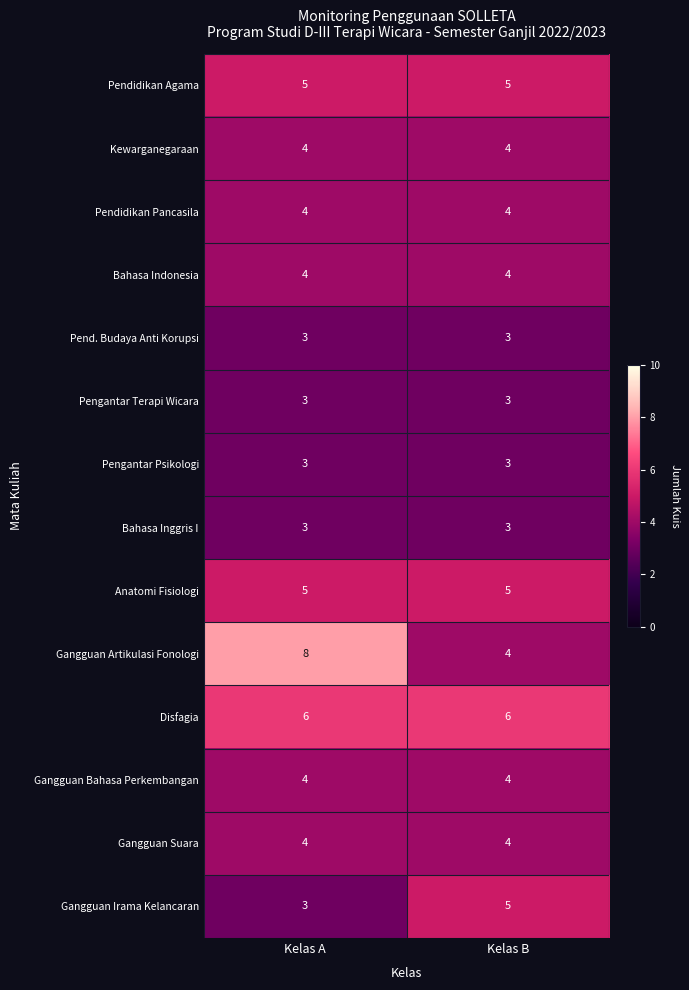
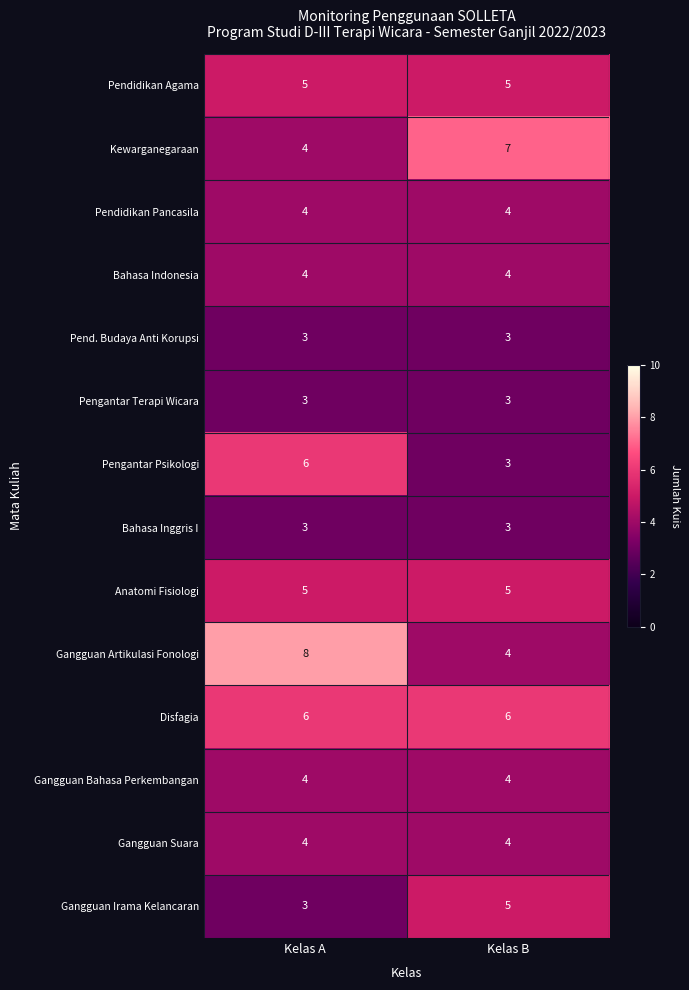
  {
    "Pendidikan Agama": {
      "Kelas A": 5,
      "Kelas B": 5
    },
    "Kewarganegaraan": {
      "Kelas A": 4,
-     "Kelas B": 4
+     "Kelas B": 7
    },
    "Pendidikan Pancasila": {
      "Kelas A": 4,
      "Kelas B": 4
    },
    "Bahasa Indonesia": {
      "Kelas A": 4,
      "Kelas B": 4
    },
    "Pend. Budaya Anti Korupsi": {
      "Kelas A": 3,
      "Kelas B": 3
    },
    "Pengantar Terapi Wicara": {
      "Kelas A": 3,
      "Kelas B": 3
    },
    "Pengantar Psikologi": {
-     "Kelas A": 3,
+     "Kelas A": 6,
      "Kelas B": 3
    },
    "Bahasa Inggris I": {
      "Kelas A": 3,
      "Kelas B": 3
    },
    "Anatomi Fisiologi": {
      "Kelas A": 5,
      "Kelas B": 5
    },
    "Gangguan Artikulasi Fonologi": {
      "Kelas A": 8,
      "Kelas B": 4
    },
    "Disfagia": {
      "Kelas A": 6,
      "Kelas B": 6
    },
    "Gangguan Bahasa Perkembangan": {
      "Kelas A": 4,
      "Kelas B": 4
    },
    "Gangguan Suara": {
      "Kelas A": 4,
      "Kelas B": 4
    },
    "Gangguan Irama Kelancaran": {
      "Kelas A": 3,
      "Kelas B": 5
    }
  }
